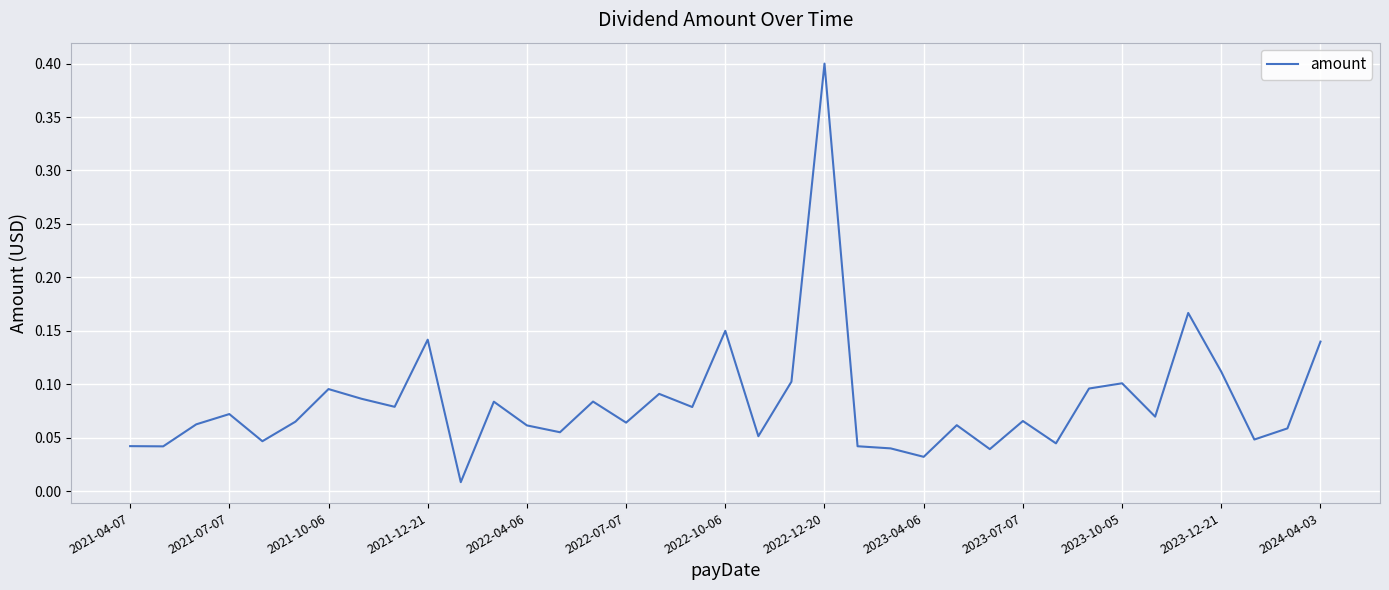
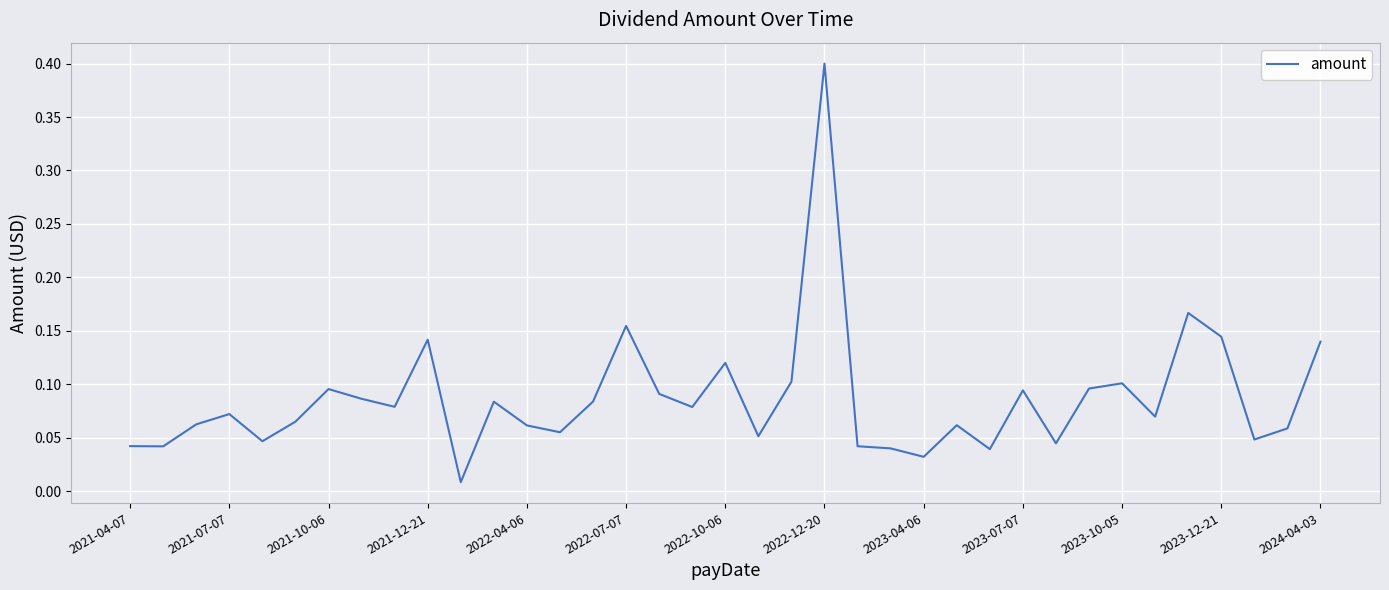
  {
    "2021-04-07": 0.042,
    "2021-07-07": 0.072,
    "2021-10-06": 0.096,
    "2021-12-21": 0.142,
    "2022-04-06": 0.062,
-   "2022-07-07": 0.064,
-   "2022-10-06": 0.15,
+   "2022-07-07": 0.155,
+   "2022-10-06": 0.12,
    "2022-12-20": 0.400,
    "2023-04-06": 0.032,
-   "2023-07-07": 0.066,
+   "2023-07-07": 0.094,
    "2023-10-05": 0.101,
-   "2023-12-21": 0.112,
+   "2023-12-21": 0.145,
    "2024-04-03": 0.140
  }
